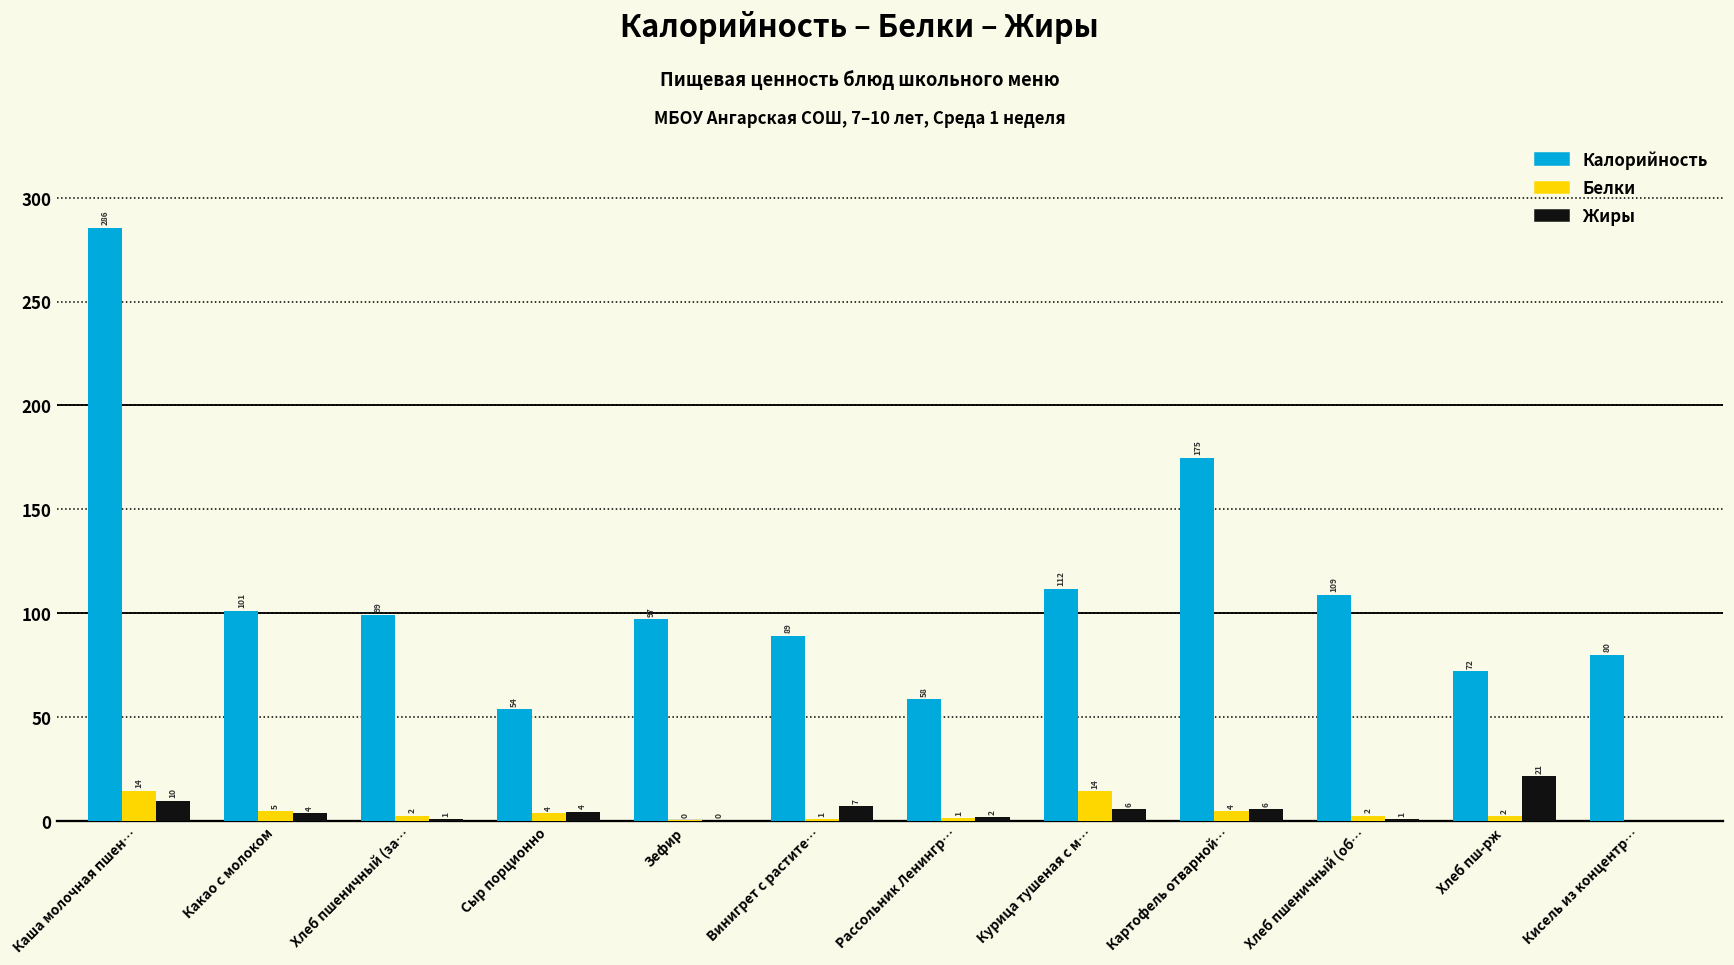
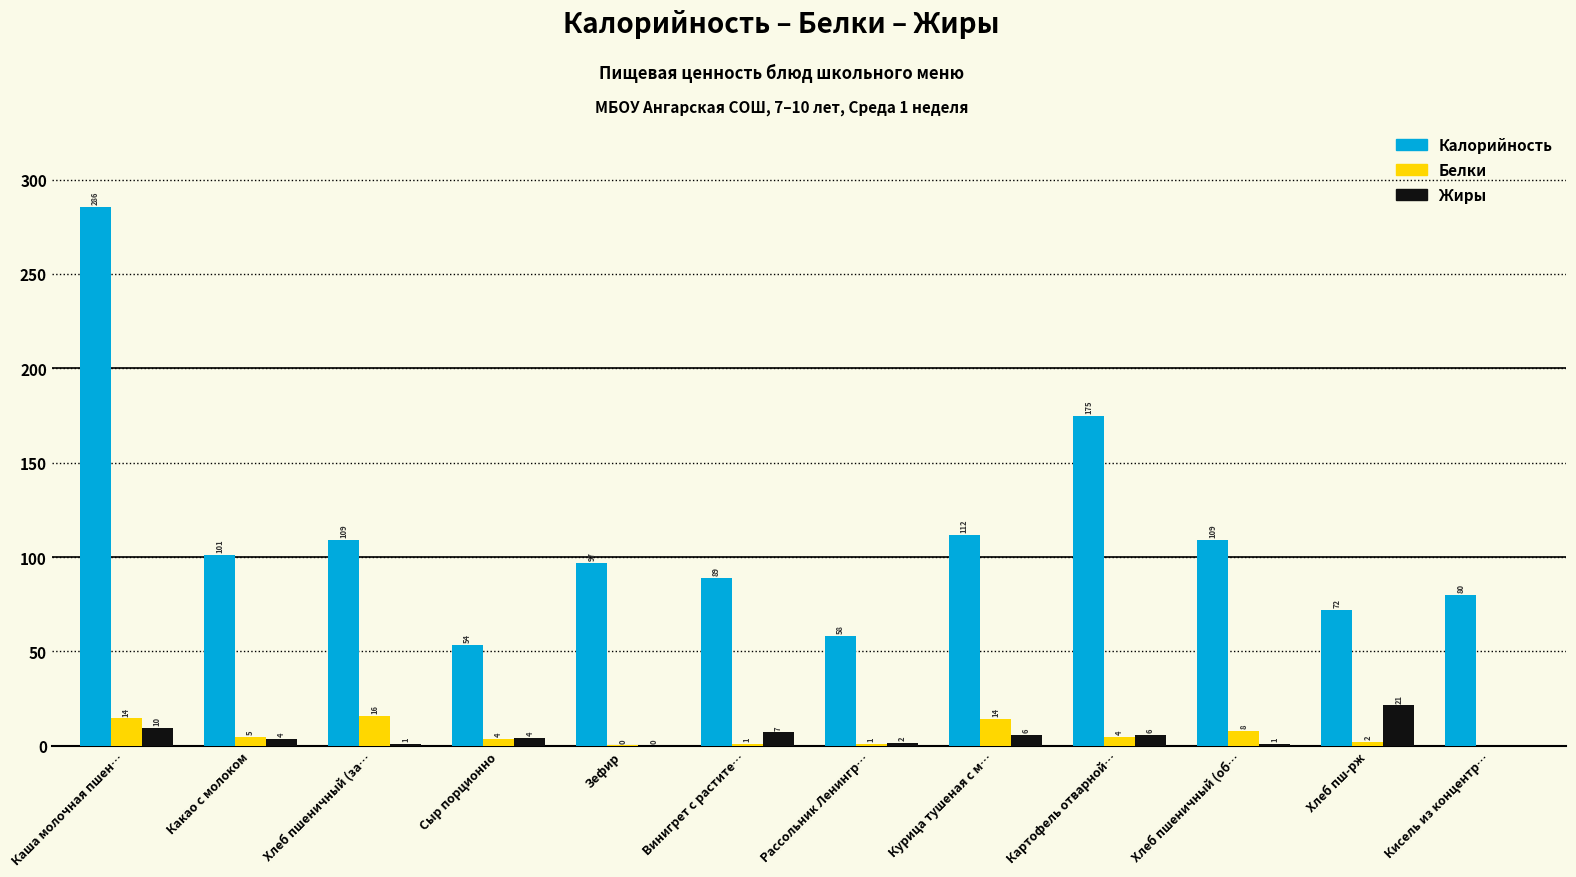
  {
    "Калорийность": {
      "Каша молочная пшен…": 286,
      "Какао с молоком": 101,
-     "Хлеб пшеничный (за…": 99,
+     "Хлеб пшеничный (за…": 109,
      "Сыр порционно": 54,
      "Зефир": 97,
      "Винигрет с растите…": 89,
      "Рассольник Ленингр…": 58,
      "Курица тушеная с м…": 112,
      "Картофель отварной…": 175,
      "Хлеб пшеничный (об…": 109,
      "Хлеб пш-рж": 72,
      "Кисель из концентр…": 80
    },
    "Белки": {
      "Каша молочная пшен…": 14,
      "Какао с молоком": 5,
-     "Хлеб пшеничный (за…": 2,
+     "Хлеб пшеничный (за…": 16,
      "Сыр порционно": 4,
      "Зефир": 0,
      "Винигрет с растите…": 1,
      "Рассольник Ленингр…": 1,
      "Курица тушеная с м…": 14,
      "Картофель отварной…": 4,
-     "Хлеб пшеничный (об…": 2,
+     "Хлеб пшеничный (об…": 8,
      "Хлеб пш-рж": 2
    },
    "Жиры": {
      "Каша молочная пшен…": 10,
      "Какао с молоком": 4,
      "Хлеб пшеничный (за…": 1,
      "Сыр порционно": 4,
      "Зефир": 0,
      "Винигрет с растите…": 7,
      "Рассольник Ленингр…": 2,
      "Курица тушеная с м…": 6,
      "Картофель отварной…": 6,
      "Хлеб пшеничный (об…": 1,
      "Хлеб пш-рж": 21
    }
  }
